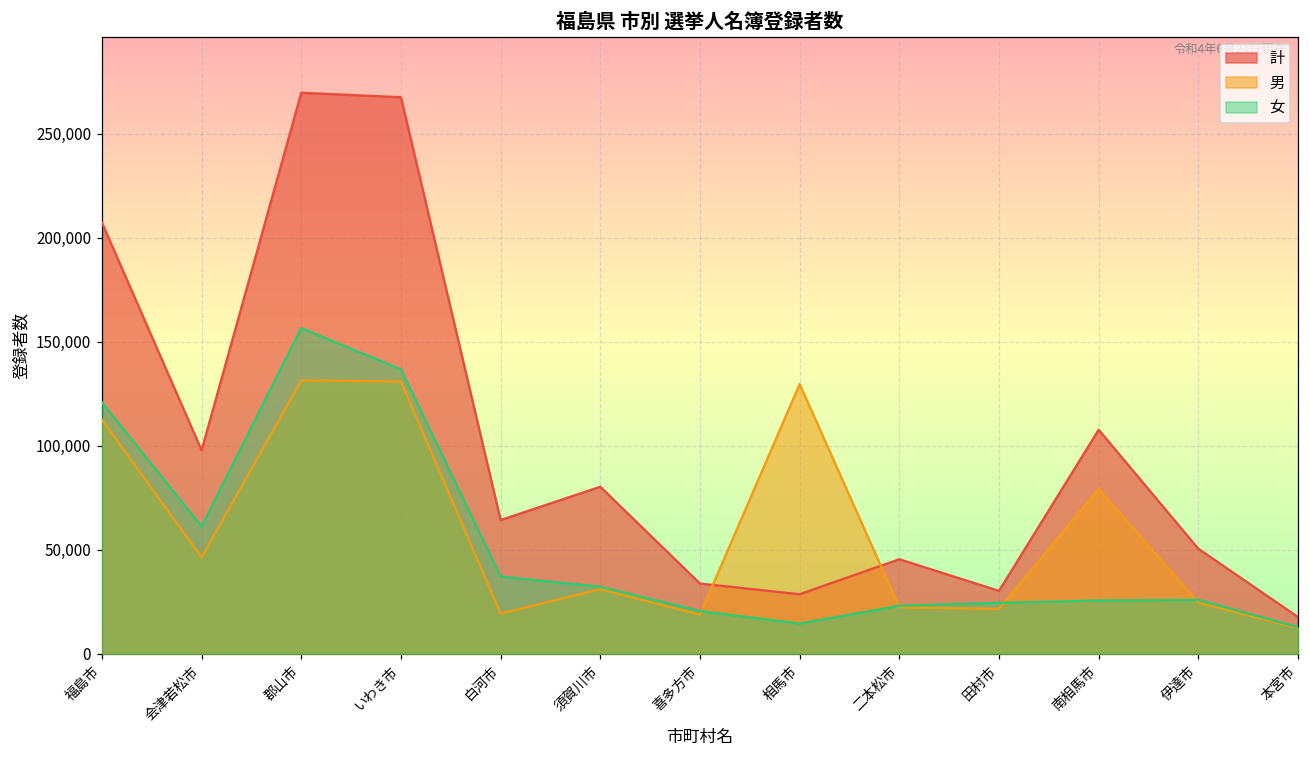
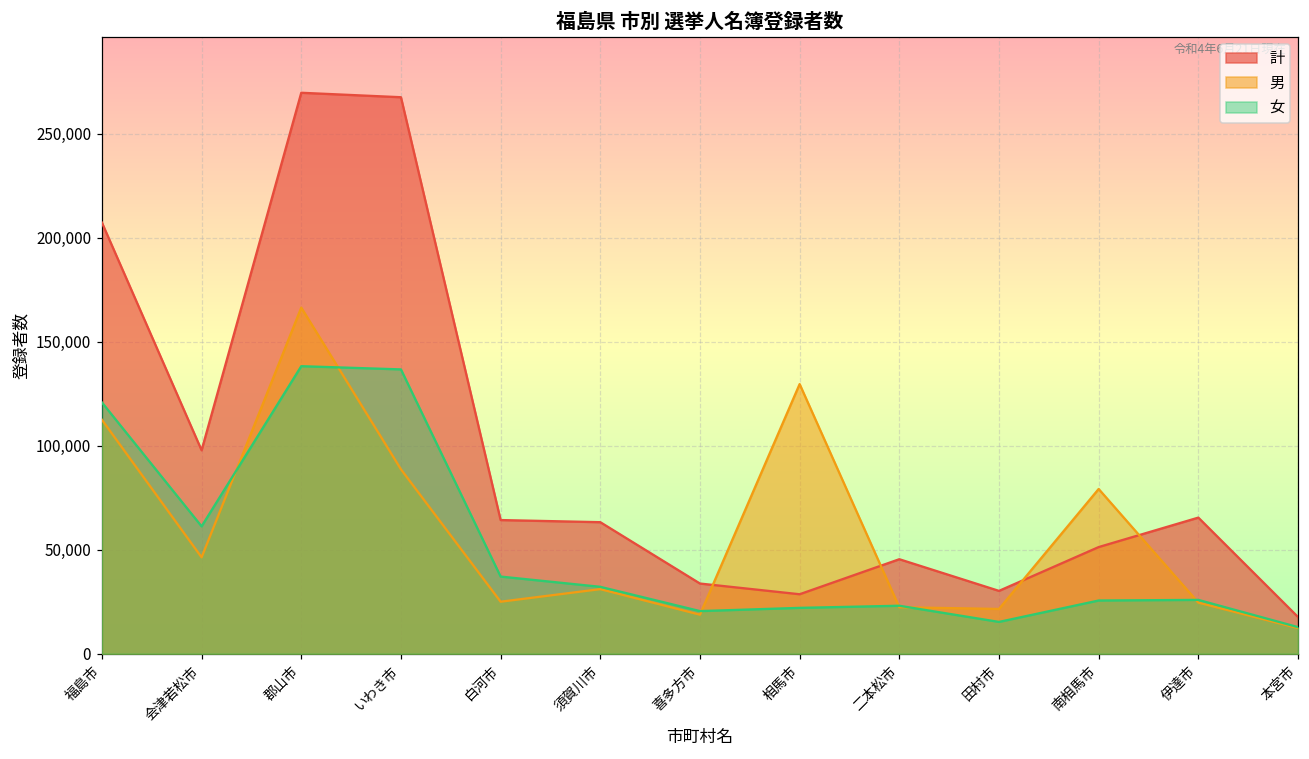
  {
    "計": {
      "福島市": "207,000",
      "会津若松市": "98,000",
      "郡山市": "270,000",
      "いわき市": "268,000",
      "白河市": "64,000",
-     "須賀川市": "80,000",
+     "須賀川市": "63,000",
      "喜多方市": "34,000",
      "相馬市": "29,000",
      "二本松市": "45,000",
      "田村市": "30,000",
-     "南相馬市": "108,000",
-     "伊達市": "50,000",
+     "南相馬市": "51,000",
+     "伊達市": "65,000",
      "本宮市": "18,000"
    },
    "男": {
      "福島市": "112,000",
      "会津若松市": "46,000",
-     "郡山市": "131,000",
-     "いわき市": "131,000",
-     "白河市": "19,000",
+     "郡山市": "166,000",
+     "いわき市": "89,000",
+     "白河市": "25,000",
      "喜多方市": "19,000",
      "相馬市": "130,000",
      "田村市": "22,000",
      "南相馬市": "79,000"
    },
    "女": {
      "福島市": "121,000",
      "会津若松市": "61,000",
-     "郡山市": "157,000",
+     "郡山市": "138,000",
      "いわき市": "137,000",
      "白河市": "37,000",
      "喜多方市": "21,000",
-     "相馬市": "15,000",
-     "田村市": "24,000",
+     "相馬市": "22,000",
+     "田村市": "15,000",
      "南相馬市": "26,000"
    }
  }
